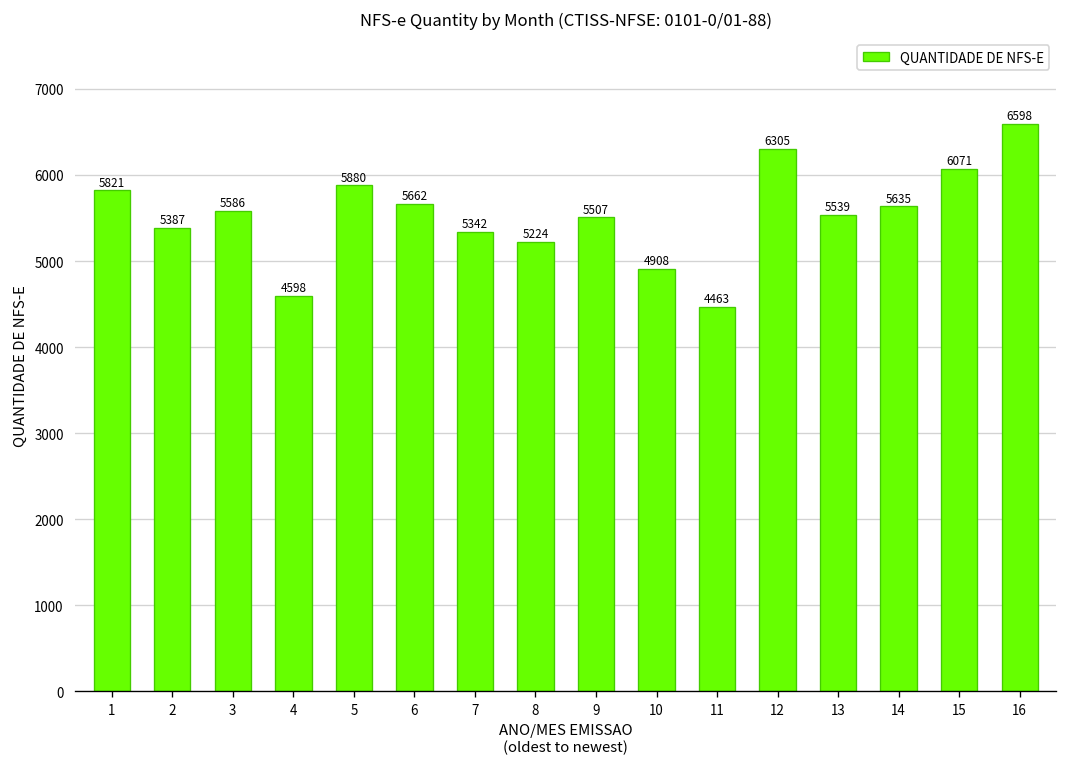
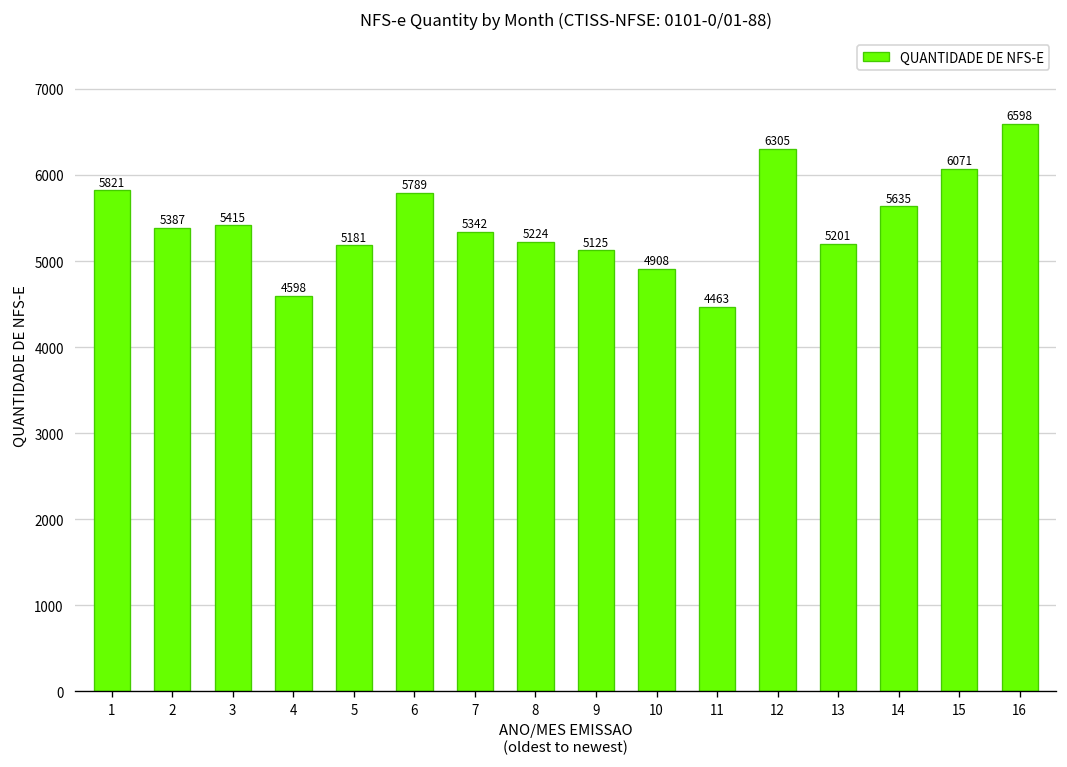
  {
    "1": 5821,
    "2": 5387,
-   "3": 5586,
+   "3": 5415,
    "4": 4598,
-   "5": 5880,
-   "6": 5662,
+   "5": 5181,
+   "6": 5789,
    "7": 5342,
    "8": 5224,
-   "9": 5507,
+   "9": 5125,
    "10": 4908,
    "11": 4463,
    "12": 6305,
-   "13": 5539,
+   "13": 5201,
    "14": 5635,
    "15": 6071,
    "16": 6598
  }
